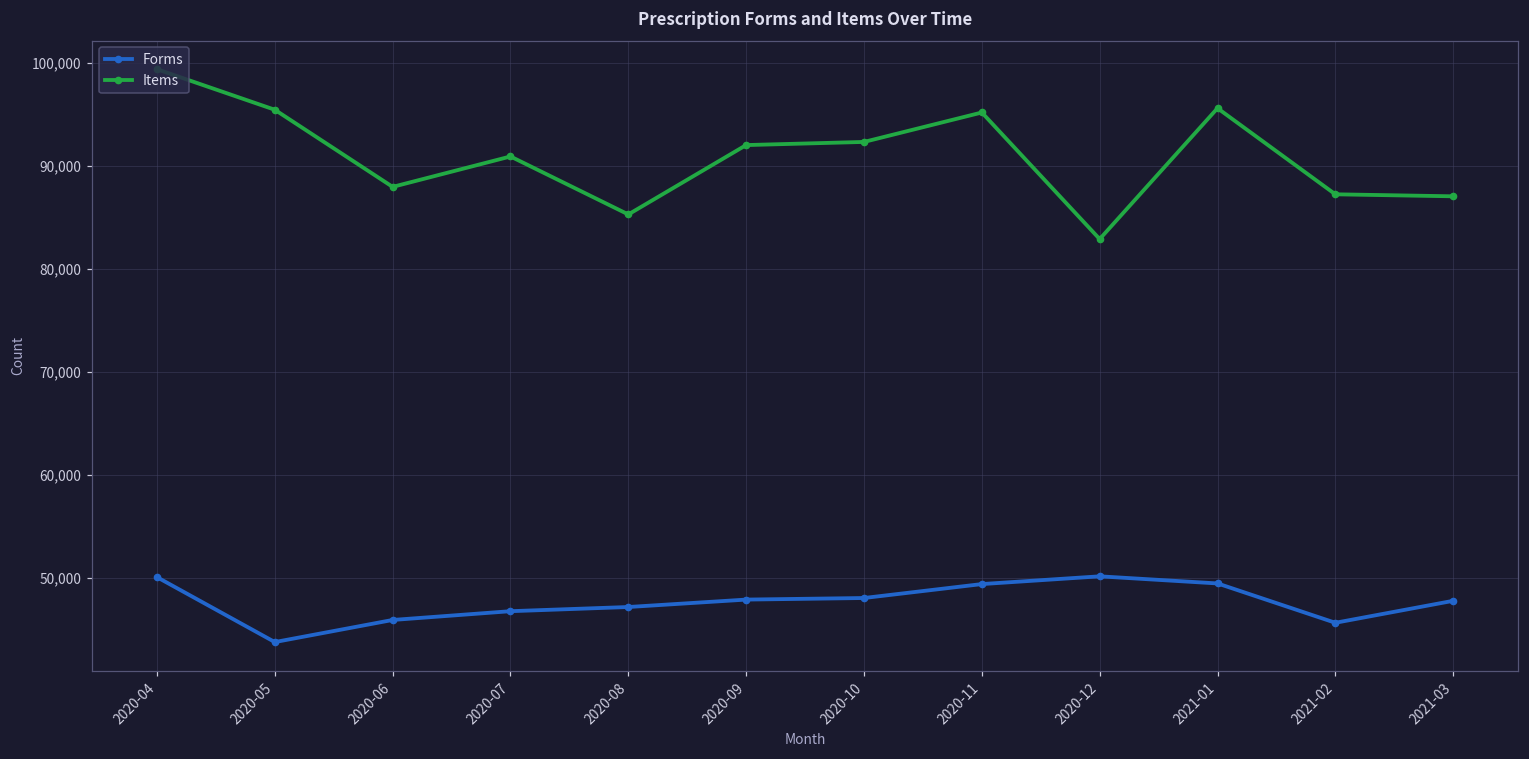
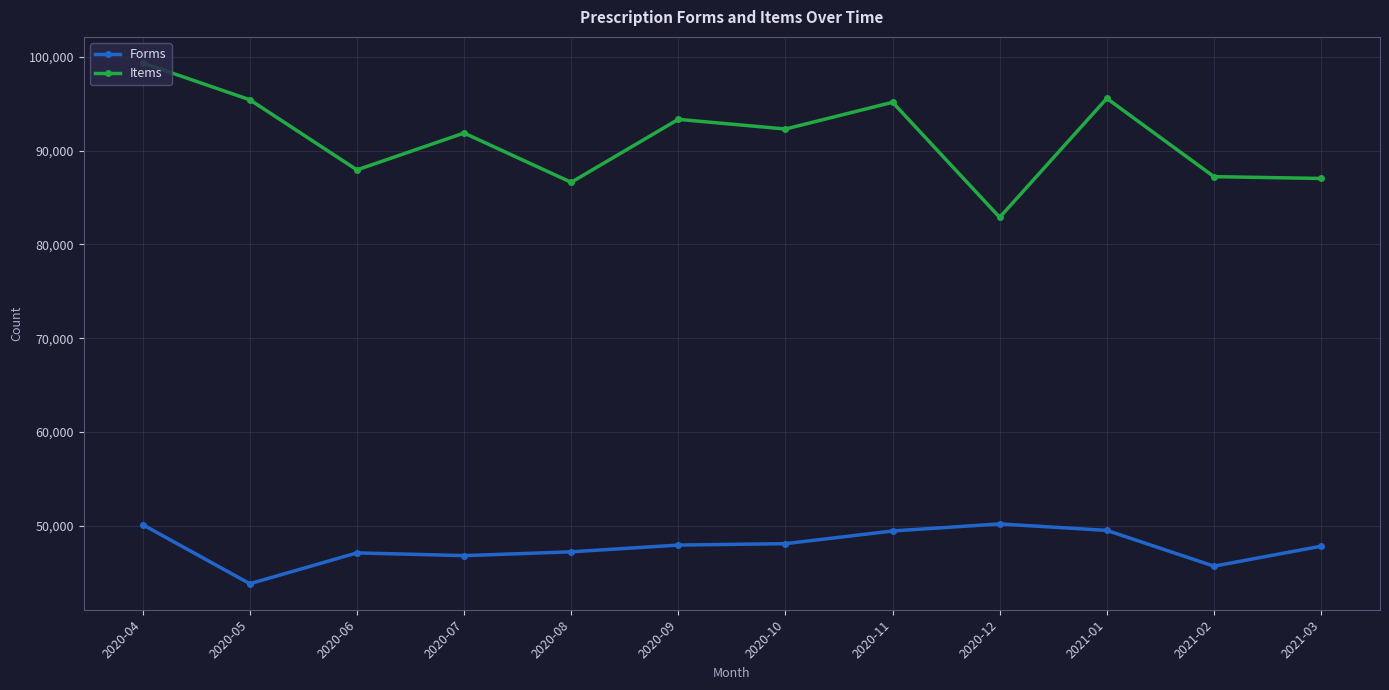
  {
    "Forms": {
      "2020-04": "50,000",
      "2020-05": "44,000",
-     "2020-06": "46,000",
+     "2020-06": "47,000",
      "2020-07": "47,000",
      "2020-08": "47,000",
      "2020-09": "48,000",
      "2020-10": "48,000",
      "2020-11": "49,000",
      "2020-12": "50,000",
      "2021-01": "49,000",
      "2021-02": "46,000",
      "2021-03": "48,000"
    },
    "Items": {
      "2020-05": "95,000",
      "2020-06": "88,000",
-     "2020-07": "91,000",
-     "2020-08": "85,000",
-     "2020-09": "92,000",
+     "2020-07": "92,000",
+     "2020-08": "87,000",
+     "2020-09": "93,000",
      "2020-10": "92,000",
      "2020-11": "95,000",
      "2020-12": "83,000",
      "2021-01": "96,000",
      "2021-02": "87,000",
      "2021-03": "87,000"
    }
  }
